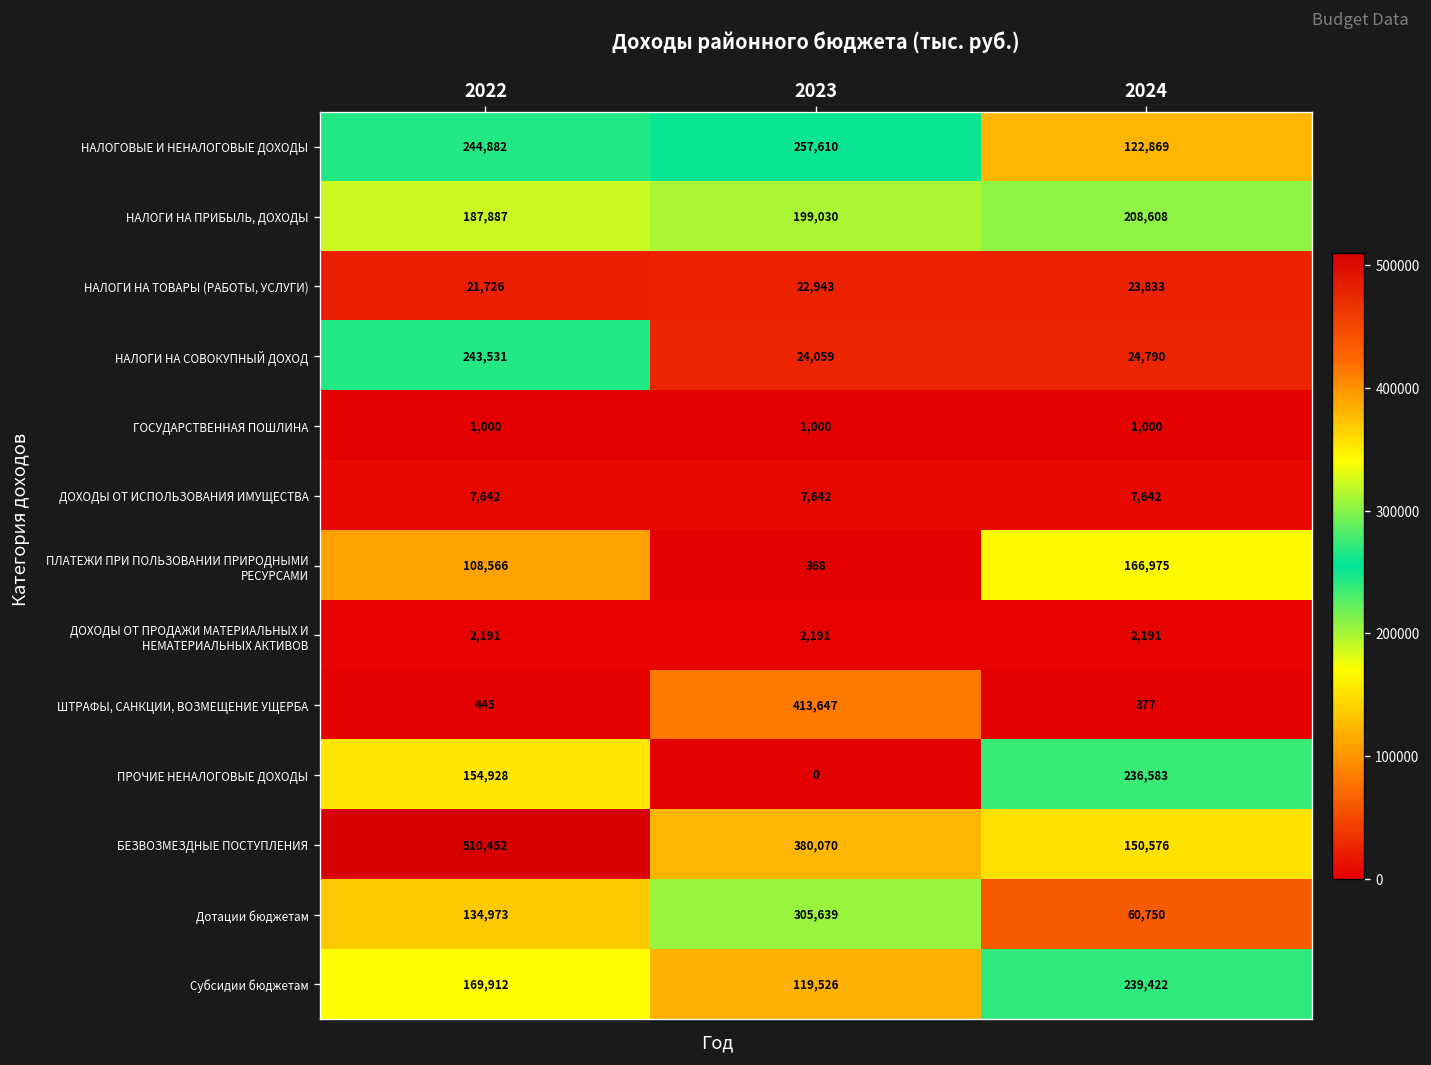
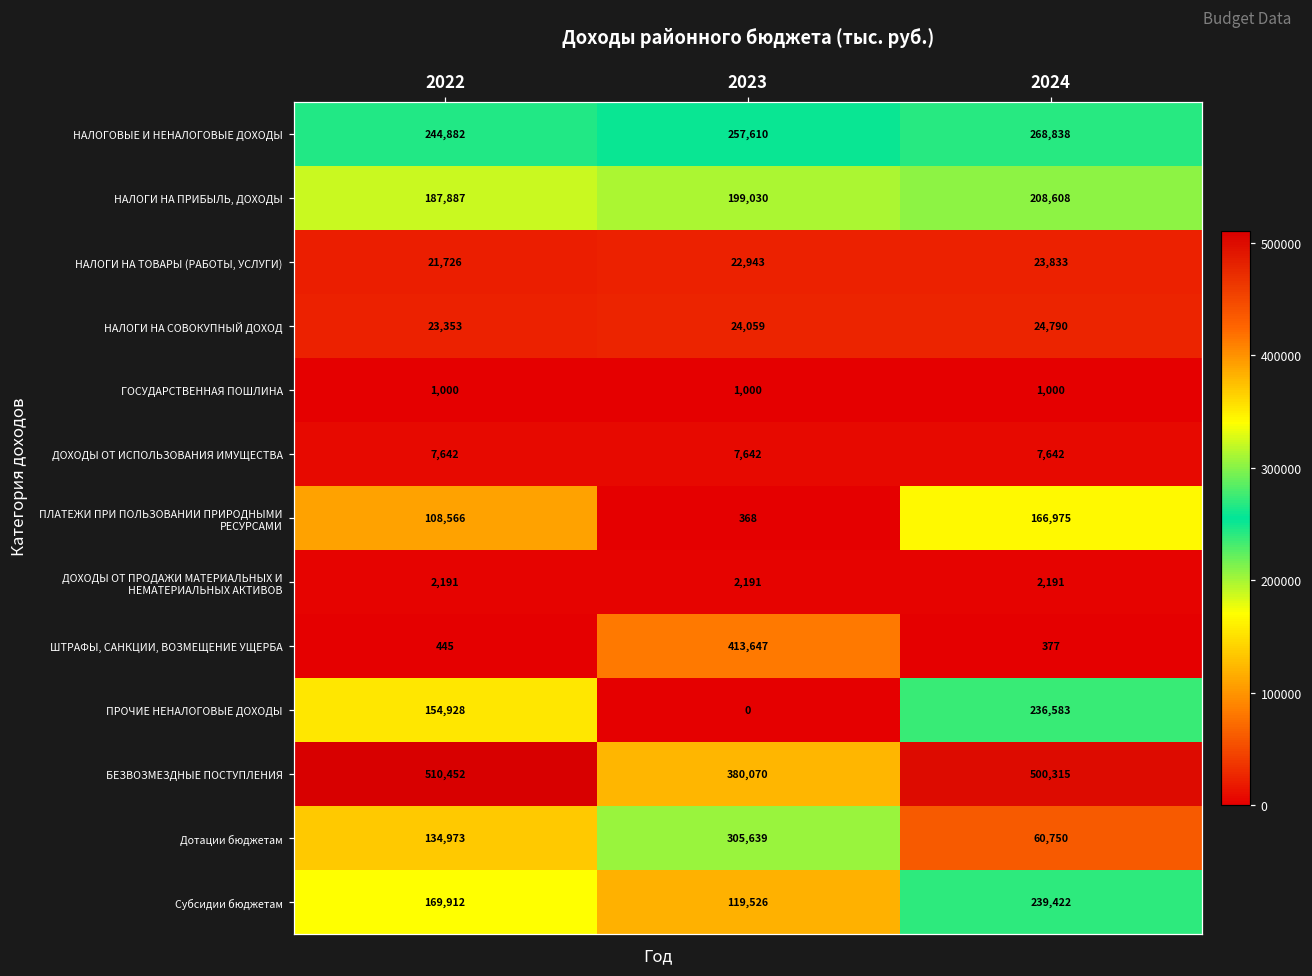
  {
    "НАЛОГОВЫЕ И НЕНАЛОГОВЫЕ ДОХОДЫ": {
      "2022": "244,882",
      "2023": "257,610",
-     "2024": "122,869"
+     "2024": "268,838"
    },
    "НАЛОГИ НА ПРИБЫЛЬ, ДОХОДЫ": {
      "2022": "187,887",
      "2023": "199,030",
      "2024": "208,608"
    },
    "НАЛОГИ НА ТОВАРЫ (РАБОТЫ, УСЛУГИ)": {
      "2022": "21,726",
      "2023": "22,943",
      "2024": "23,833"
    },
    "НАЛОГИ НА СОВОКУПНЫЙ ДОХОД": {
-     "2022": "243,531",
+     "2022": "23,353",
      "2023": "24,059",
      "2024": "24,790"
    },
    "ГОСУДАРСТВЕННАЯ ПОШЛИНА": {
      "2022": "1,000",
      "2023": "1,000",
      "2024": "1,000"
    },
    "ДОХОДЫ ОТ ИСПОЛЬЗОВАНИЯ ИМУЩЕСТВА": {
      "2022": "7,642",
      "2023": "7,642",
      "2024": "7,642"
    },
    "ПЛАТЕЖИ ПРИ ПОЛЬЗОВАНИИ ПРИРОДНЫМИ РЕСУРСАМИ": {
      "2022": "108,566",
      "2023": "368",
      "2024": "166,975"
    },
    "ДОХОДЫ ОТ ПРОДАЖИ МАТЕРИАЛЬНЫХ И НЕМАТЕРИАЛЬНЫХ АКТИВОВ": {
      "2022": "2,191",
      "2023": "2,191",
      "2024": "2,191"
    },
    "ШТРАФЫ, САНКЦИИ, ВОЗМЕЩЕНИЕ УЩЕРБА": {
      "2022": "445",
      "2023": "413,647",
      "2024": "377"
    },
    "ПРОЧИЕ НЕНАЛОГОВЫЕ ДОХОДЫ": {
      "2022": "154,928",
      "2023": "0",
      "2024": "236,583"
    },
    "БЕЗВОЗМЕЗДНЫЕ ПОСТУПЛЕНИЯ": {
      "2022": "510,452",
      "2023": "380,070",
-     "2024": "150,576"
+     "2024": "500,315"
    },
    "Дотации бюджетам": {
      "2022": "134,973",
      "2023": "305,639",
      "2024": "60,750"
    },
    "Субсидии бюджетам": {
      "2022": "169,912",
      "2023": "119,526",
      "2024": "239,422"
    }
  }
